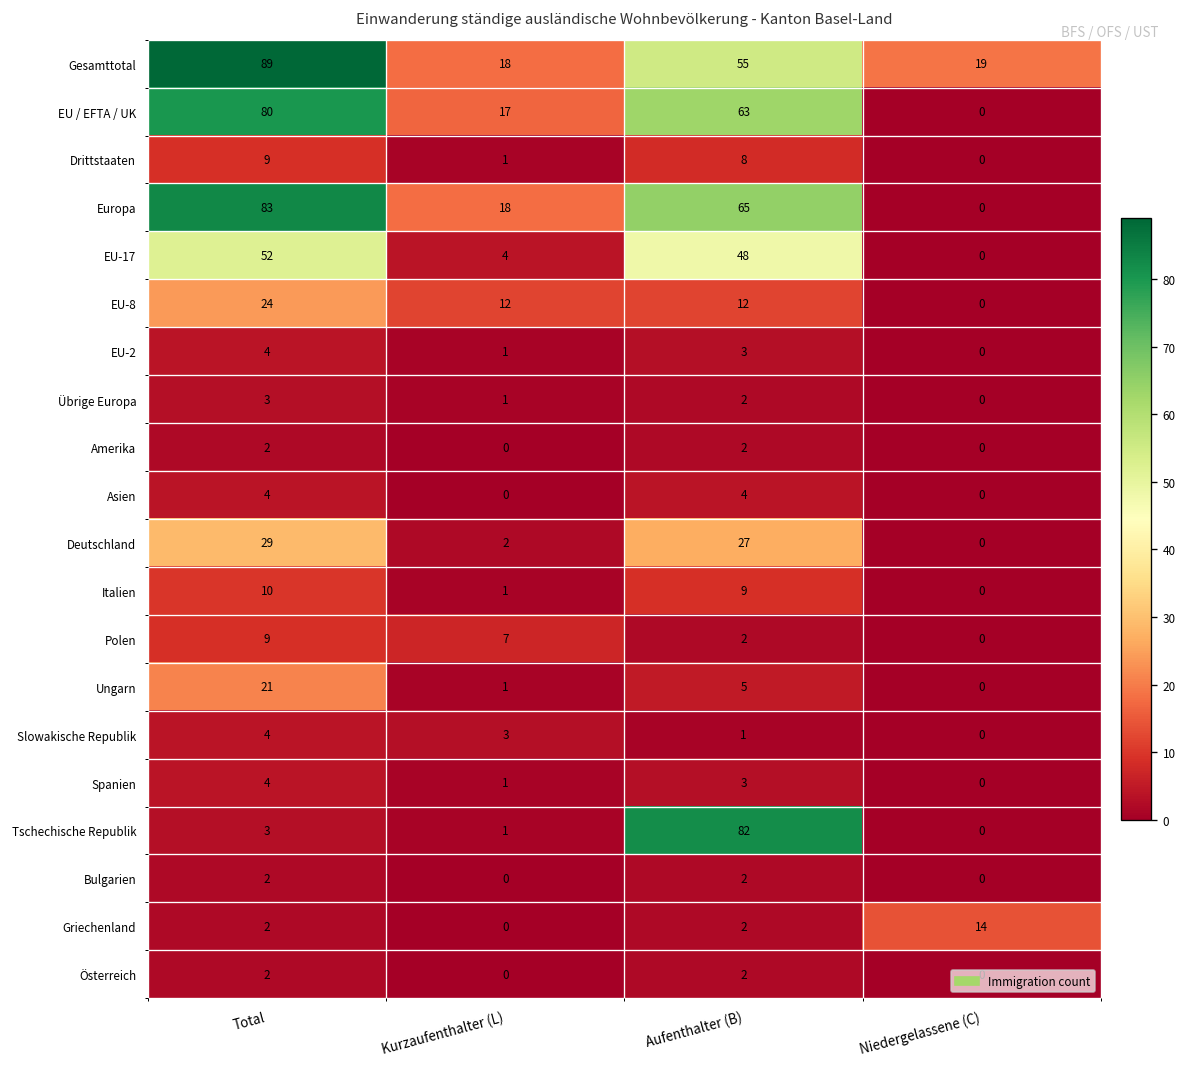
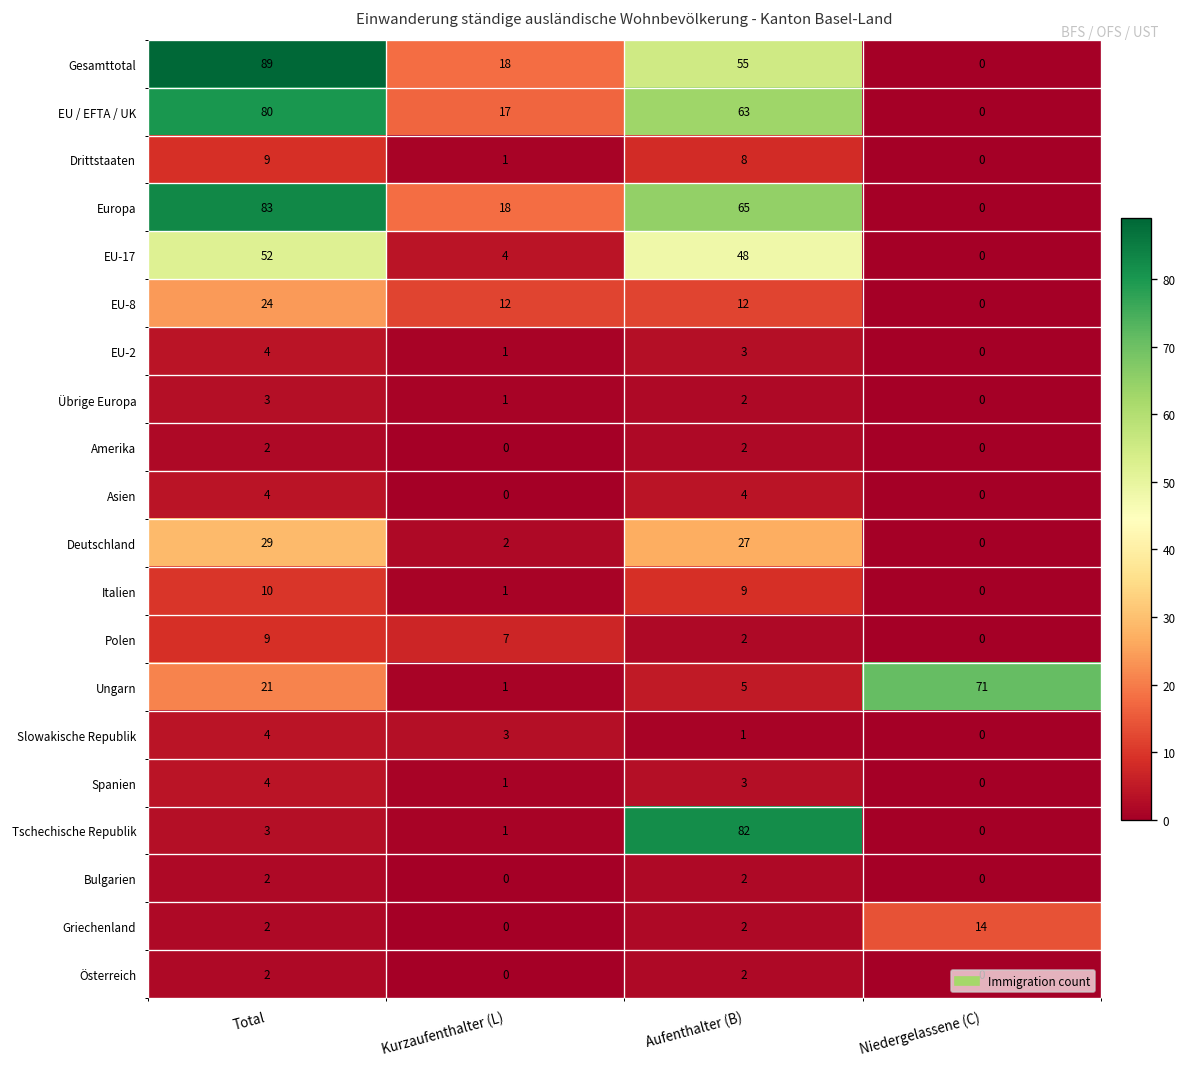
  {
    "Gesamttotal": {
      "Total": 89,
      "Kurzaufenthalter (L)": 18,
      "Aufenthalter (B)": 55,
-     "Niedergelassene (C)": 19
+     "Niedergelassene (C)": 0
    },
    "EU / EFTA / UK": {
      "Total": 80,
      "Kurzaufenthalter (L)": 17,
      "Aufenthalter (B)": 63,
      "Niedergelassene (C)": 0
    },
    "Drittstaaten": {
      "Total": 9,
      "Kurzaufenthalter (L)": 1,
      "Aufenthalter (B)": 8,
      "Niedergelassene (C)": 0
    },
    "Europa": {
      "Total": 83,
      "Kurzaufenthalter (L)": 18,
      "Aufenthalter (B)": 65,
      "Niedergelassene (C)": 0
    },
    "EU-17": {
      "Total": 52,
      "Kurzaufenthalter (L)": 4,
      "Aufenthalter (B)": 48,
      "Niedergelassene (C)": 0
    },
    "EU-8": {
      "Total": 24,
      "Kurzaufenthalter (L)": 12,
      "Aufenthalter (B)": 12,
      "Niedergelassene (C)": 0
    },
    "EU-2": {
      "Total": 4,
      "Kurzaufenthalter (L)": 1,
      "Aufenthalter (B)": 3,
      "Niedergelassene (C)": 0
    },
    "Übrige Europa": {
      "Total": 3,
      "Kurzaufenthalter (L)": 1,
      "Aufenthalter (B)": 2,
      "Niedergelassene (C)": 0
    },
    "Amerika": {
      "Total": 2,
      "Kurzaufenthalter (L)": 0,
      "Aufenthalter (B)": 2,
      "Niedergelassene (C)": 0
    },
    "Asien": {
      "Total": 4,
      "Kurzaufenthalter (L)": 0,
      "Aufenthalter (B)": 4,
      "Niedergelassene (C)": 0
    },
    "Deutschland": {
      "Total": 29,
      "Kurzaufenthalter (L)": 2,
      "Aufenthalter (B)": 27,
      "Niedergelassene (C)": 0
    },
    "Italien": {
      "Total": 10,
      "Kurzaufenthalter (L)": 1,
      "Aufenthalter (B)": 9,
      "Niedergelassene (C)": 0
    },
    "Polen": {
      "Total": 9,
      "Kurzaufenthalter (L)": 7,
      "Aufenthalter (B)": 2,
      "Niedergelassene (C)": 0
    },
    "Ungarn": {
      "Total": 21,
      "Kurzaufenthalter (L)": 1,
      "Aufenthalter (B)": 5,
-     "Niedergelassene (C)": 0
+     "Niedergelassene (C)": 71
    },
    "Slowakische Republik": {
      "Total": 4,
      "Kurzaufenthalter (L)": 3,
      "Aufenthalter (B)": 1,
      "Niedergelassene (C)": 0
    },
    "Spanien": {
      "Total": 4,
      "Kurzaufenthalter (L)": 1,
      "Aufenthalter (B)": 3,
      "Niedergelassene (C)": 0
    },
    "Tschechische Republik": {
      "Total": 3,
      "Kurzaufenthalter (L)": 1,
      "Aufenthalter (B)": 82,
      "Niedergelassene (C)": 0
    },
    "Bulgarien": {
      "Total": 2,
      "Kurzaufenthalter (L)": 0,
      "Aufenthalter (B)": 2,
      "Niedergelassene (C)": 0
    },
    "Griechenland": {
      "Total": 2,
      "Kurzaufenthalter (L)": 0,
      "Aufenthalter (B)": 2,
      "Niedergelassene (C)": 14
    },
    "Österreich": {
      "Total": 2,
      "Kurzaufenthalter (L)": 0,
      "Aufenthalter (B)": 2
    }
  }
